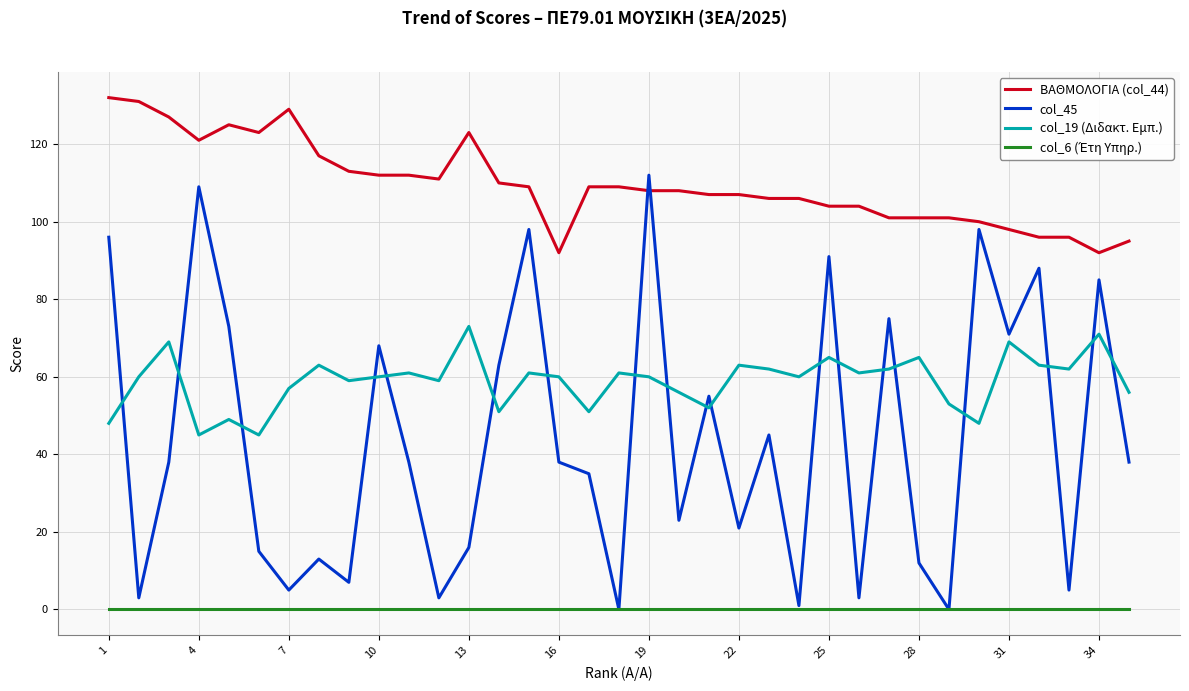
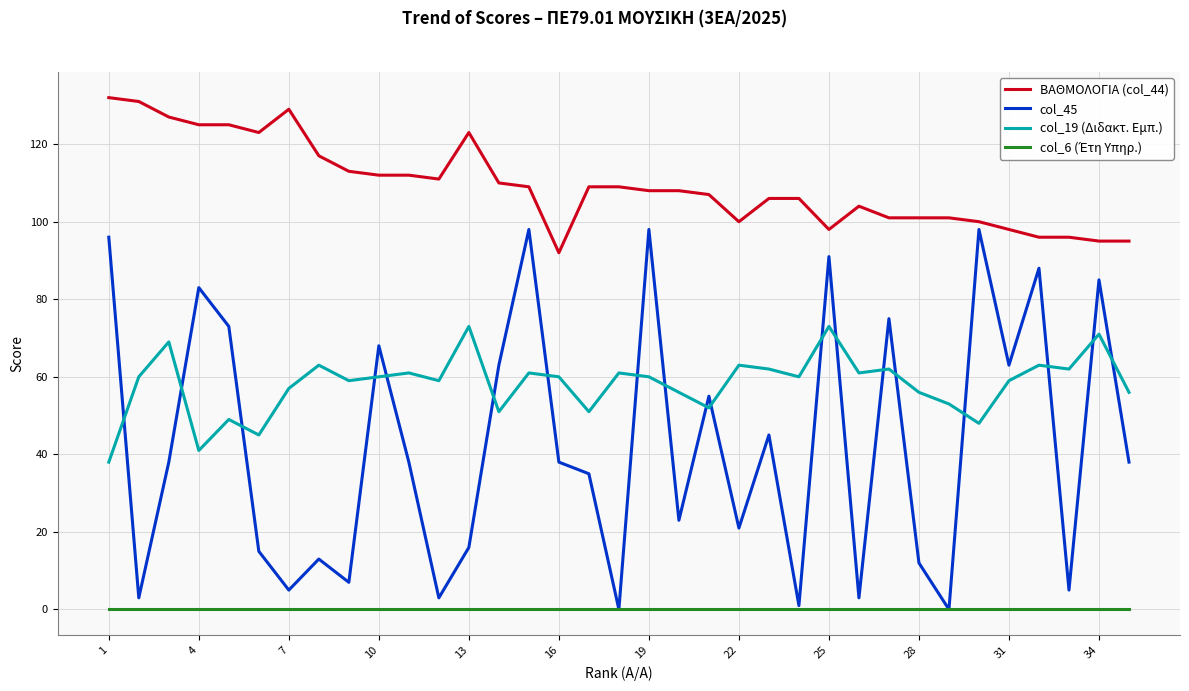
  {
    "ΒΑΘΜΟΛΟΓΙΑ (col_44)": {
      "1": 132,
-     "4": 121,
+     "4": 125,
      "7": 129,
      "10": 112,
      "13": 123,
      "16": 92,
      "19": 108,
-     "22": 107,
-     "25": 104,
+     "22": 100,
+     "25": 98,
      "28": 101,
      "31": 98,
-     "34": 92
+     "34": 95
    },
    "col_45": {
      "1": 96,
-     "4": 109,
+     "4": 83,
      "7": 5,
      "10": 68,
      "13": 16,
      "16": 38,
-     "19": 112,
+     "19": 98,
      "22": 21,
      "25": 91,
      "28": 12,
-     "31": 71,
+     "31": 63,
      "34": 85
    },
    "col_19 (Διδακτ. Εμπ.)": {
-     "1": 48,
-     "4": 45,
+     "1": 38,
+     "4": 41,
      "7": 57,
      "10": 60,
      "13": 73,
      "16": 60,
      "19": 60,
      "22": 63,
-     "25": 65,
-     "28": 65,
-     "31": 69,
+     "25": 73,
+     "28": 56,
+     "31": 59,
      "34": 71
    },
    "col_6 (Έτη Υπηρ.)": {
      "1": 0,
      "4": 0,
      "7": 0,
      "10": 0,
      "13": 0,
      "16": 0,
      "19": 0,
      "22": 0,
      "25": 0,
      "28": 0,
      "31": 0,
      "34": 0
    }
  }
